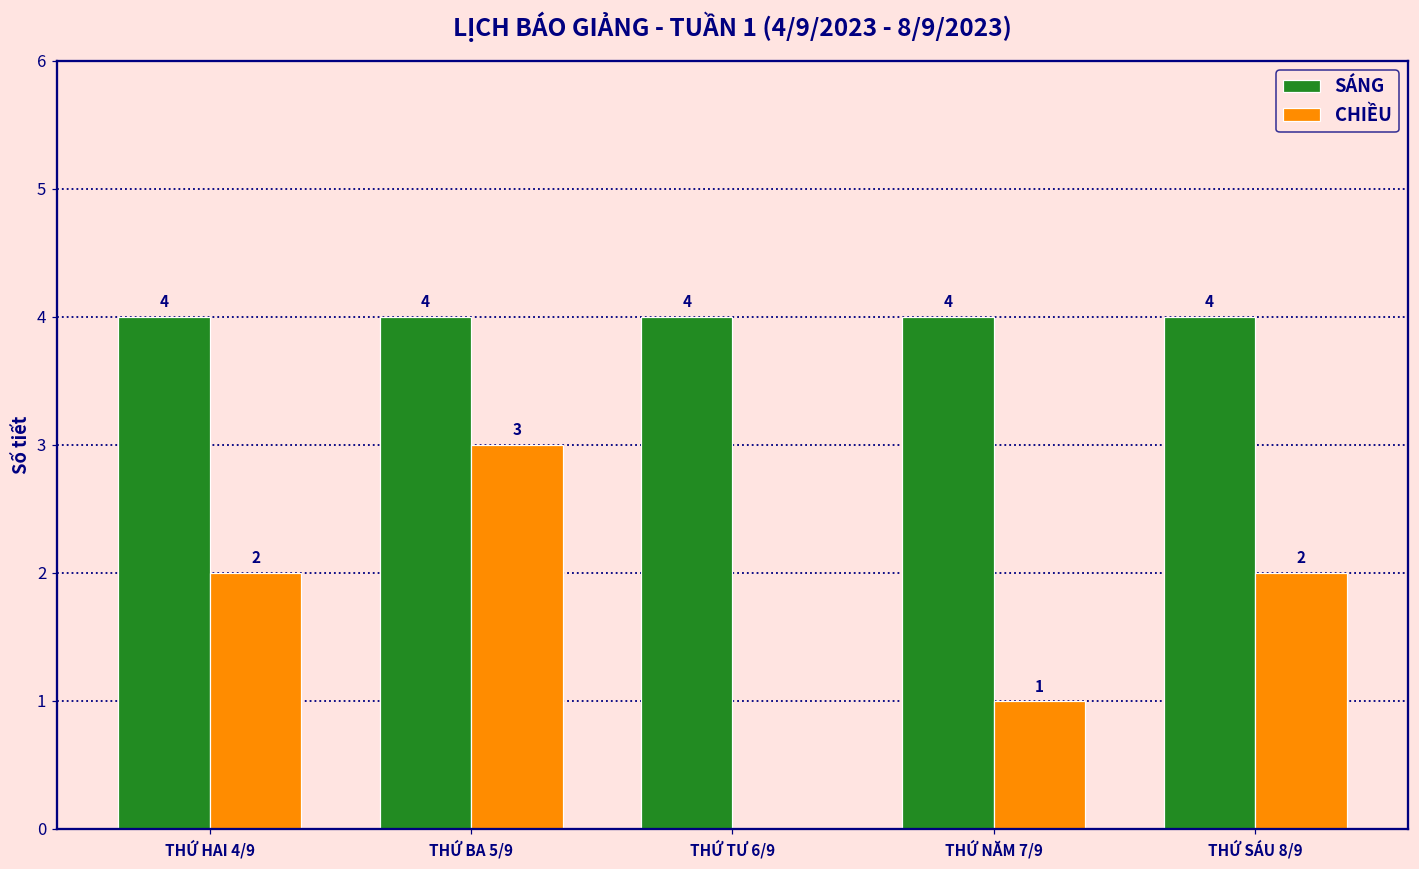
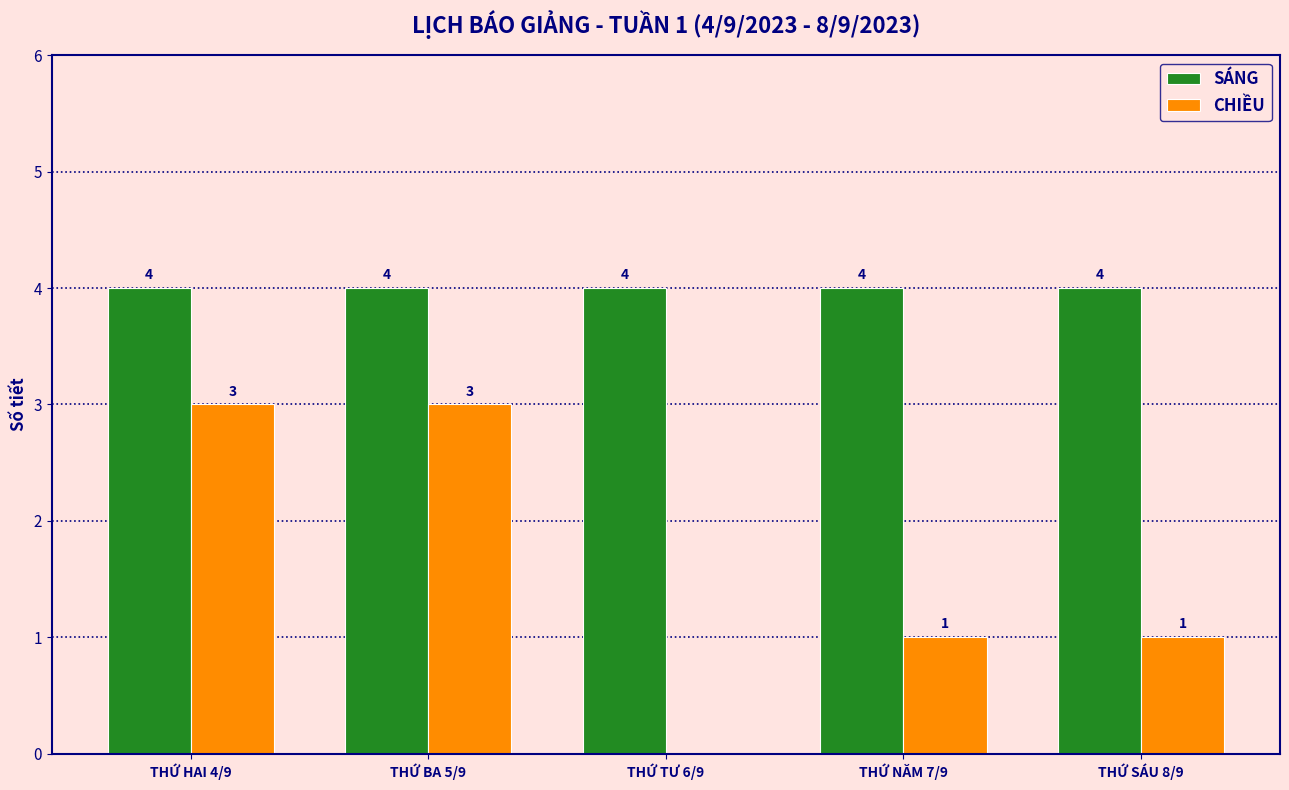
  {
    "SÁNG": {
      "THỨ HAI 4/9": 4,
      "THỨ BA 5/9": 4,
      "THỨ TƯ 6/9": 4,
      "THỨ NĂM 7/9": 4,
      "THỨ SÁU 8/9": 4
    },
    "CHIỀU": {
-     "THỨ HAI 4/9": 2,
+     "THỨ HAI 4/9": 3,
      "THỨ BA 5/9": 3,
      "THỨ NĂM 7/9": 1,
-     "THỨ SÁU 8/9": 2
+     "THỨ SÁU 8/9": 1
    }
  }
